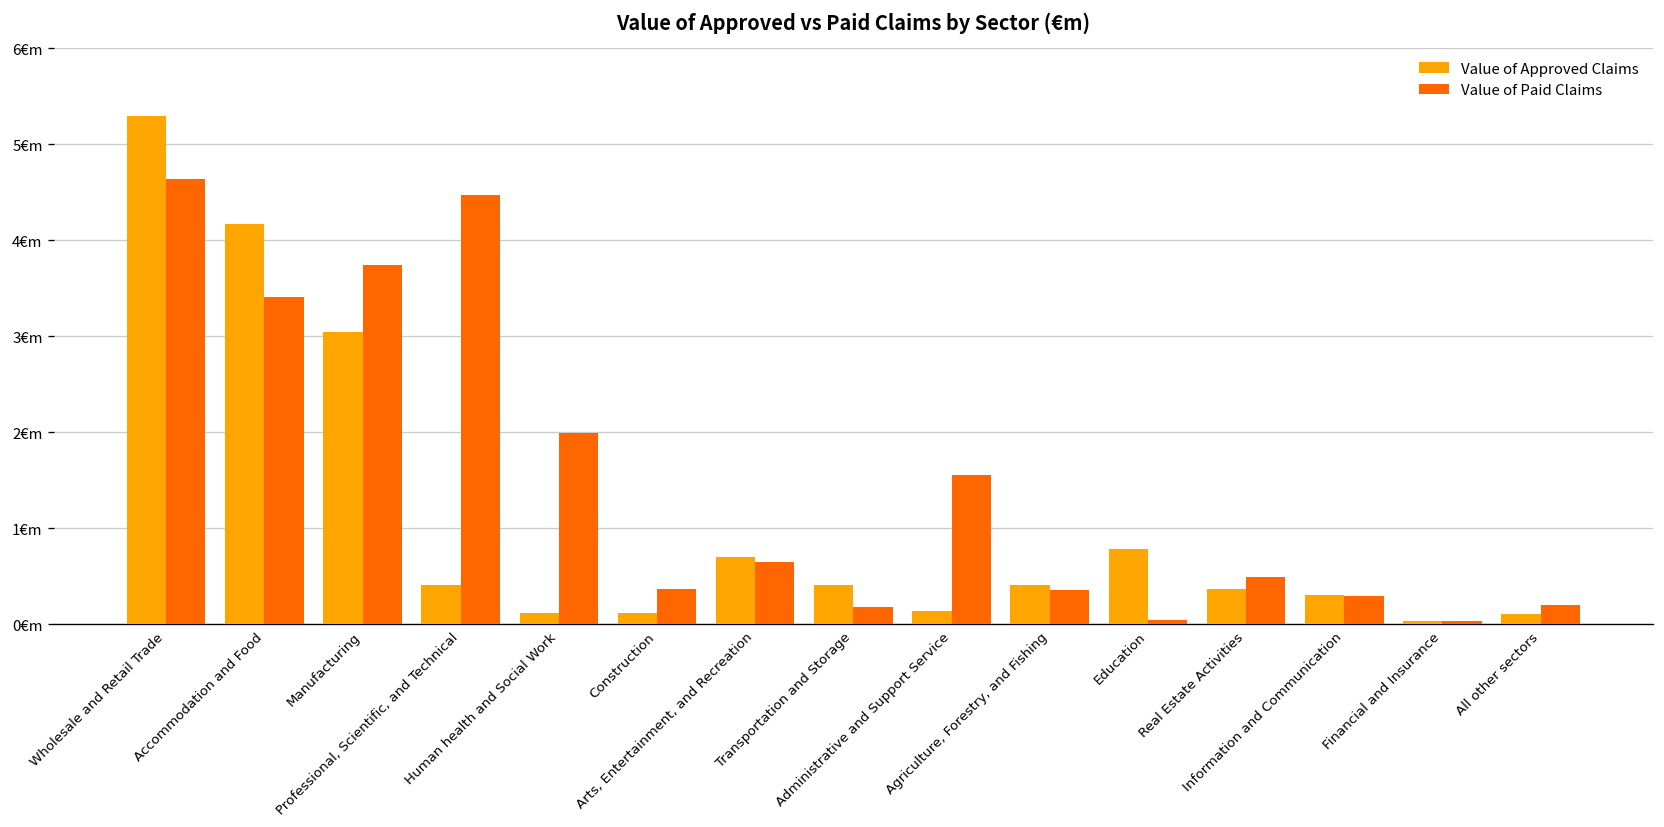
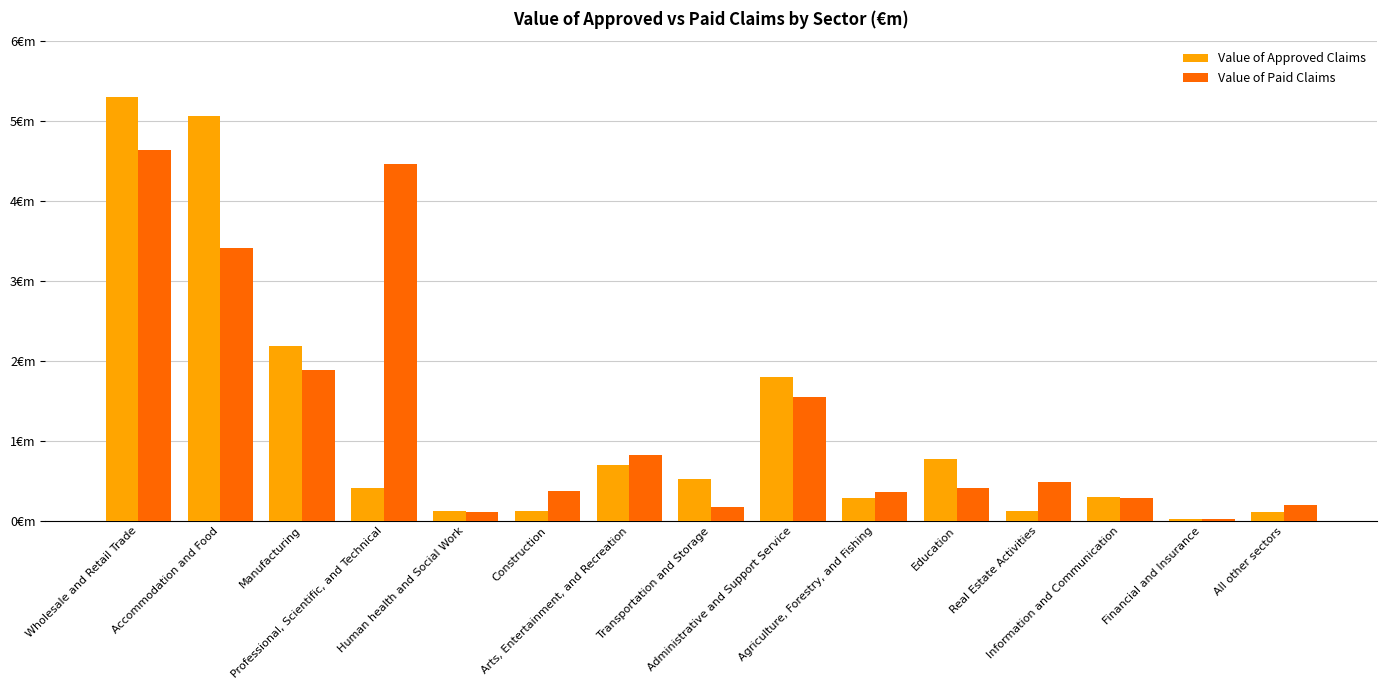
  {
    "Value of Approved Claims": {
      "Wholesale and Retail Trade": "5.3€m",
-     "Accommodation and Food": "4.2€m",
-     "Manufacturing": "3.0€m",
+     "Accommodation and Food": "5.1€m",
+     "Manufacturing": "2.2€m",
      "Professional, Scientific, and Technical": "0.4€m",
      "Human health and Social Work": "0.1€m",
      "Construction": "0.1€m",
      "Arts, Entertainment, and Recreation": "0.7€m",
-     "Transportation and Storage": "0.4€m",
-     "Administrative and Support Service": "0.1€m",
-     "Agriculture, Forestry, and Fishing": "0.4€m",
+     "Transportation and Storage": "0.5€m",
+     "Administrative and Support Service": "1.8€m",
+     "Agriculture, Forestry, and Fishing": "0.3€m",
      "Education": "0.8€m",
-     "Real Estate Activities": "0.4€m",
+     "Real Estate Activities": "0.1€m",
      "Information and Communication": "0.3€m",
      "All other sectors": "0.1€m"
    },
    "Value of Paid Claims": {
      "Wholesale and Retail Trade": "4.6€m",
      "Accommodation and Food": "3.4€m",
-     "Manufacturing": "3.7€m",
+     "Manufacturing": "1.9€m",
      "Professional, Scientific, and Technical": "4.5€m",
-     "Human health and Social Work": "2.0€m",
+     "Human health and Social Work": "0.1€m",
      "Construction": "0.4€m",
-     "Arts, Entertainment, and Recreation": "0.7€m",
+     "Arts, Entertainment, and Recreation": "0.8€m",
      "Transportation and Storage": "0.2€m",
      "Administrative and Support Service": "1.6€m",
      "Agriculture, Forestry, and Fishing": "0.4€m",
-     "Education": "0.0€m",
+     "Education": "0.4€m",
      "Real Estate Activities": "0.5€m",
      "Information and Communication": "0.3€m",
      "All other sectors": "0.2€m"
    }
  }
